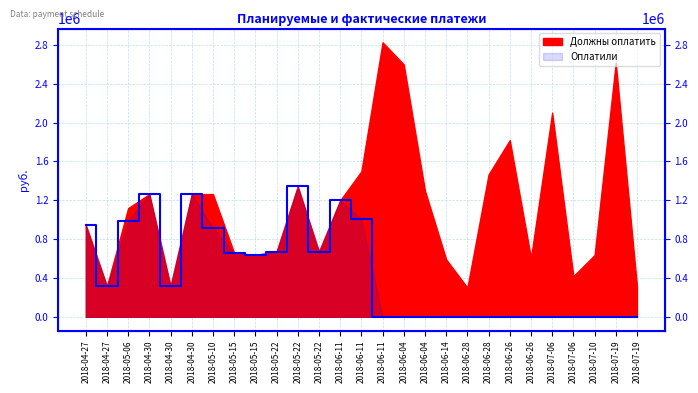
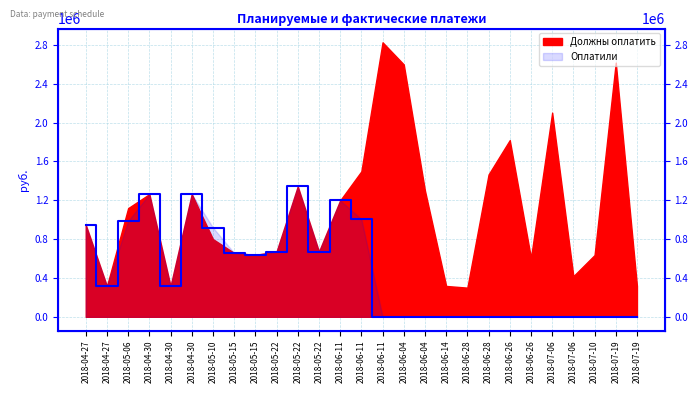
  {
    "Должны оплатить": {
      "2018-05-06": 1100000,
-     "2018-05-10": 1300000,
-     "2018-06-14": 600000,
+     "2018-05-10": 800000,
+     "2018-06-14": 300000,
      "2018-07-10": 600000
    },
    "Оплатили": {
      "2018-05-06": 1000000,
      "2018-05-10": 900000,
      "2018-06-14": 0,
      "2018-07-10": 0
    }
  }
